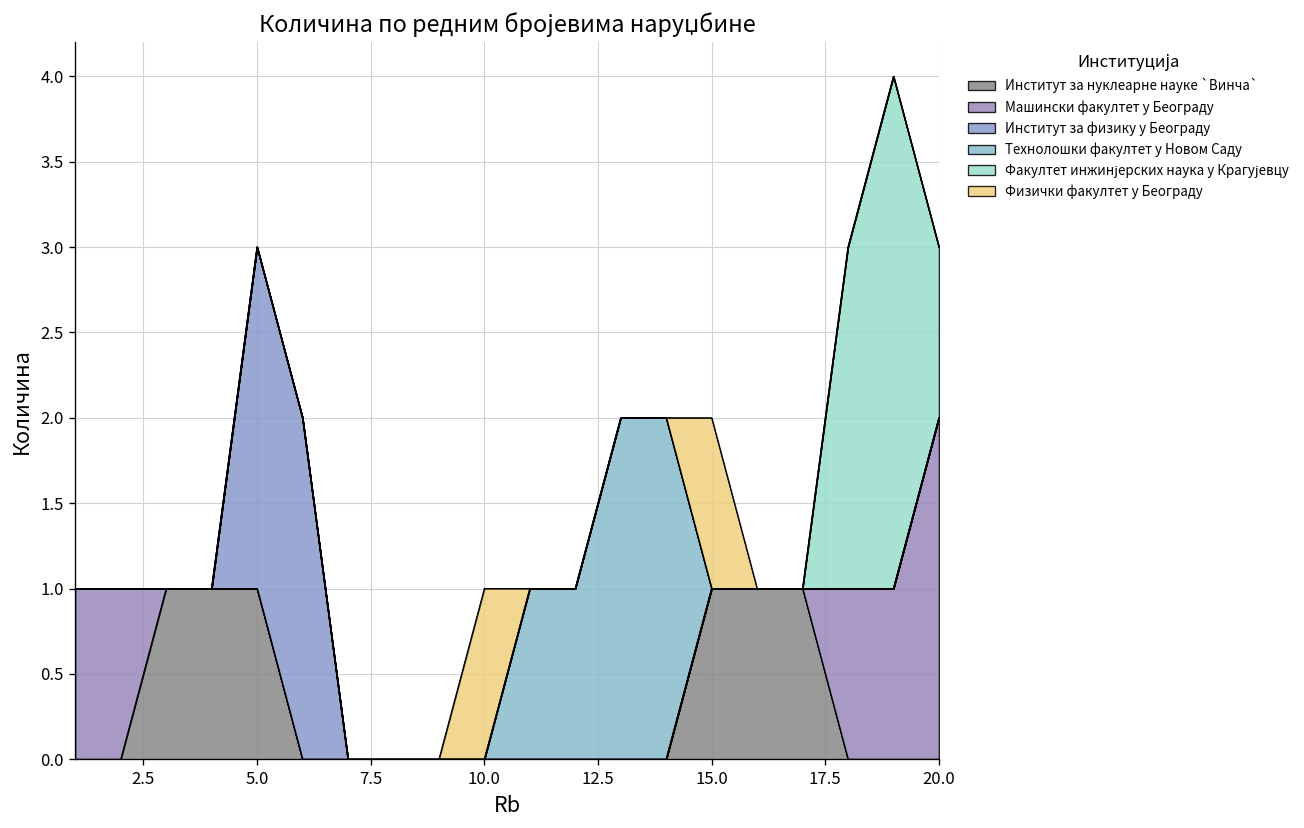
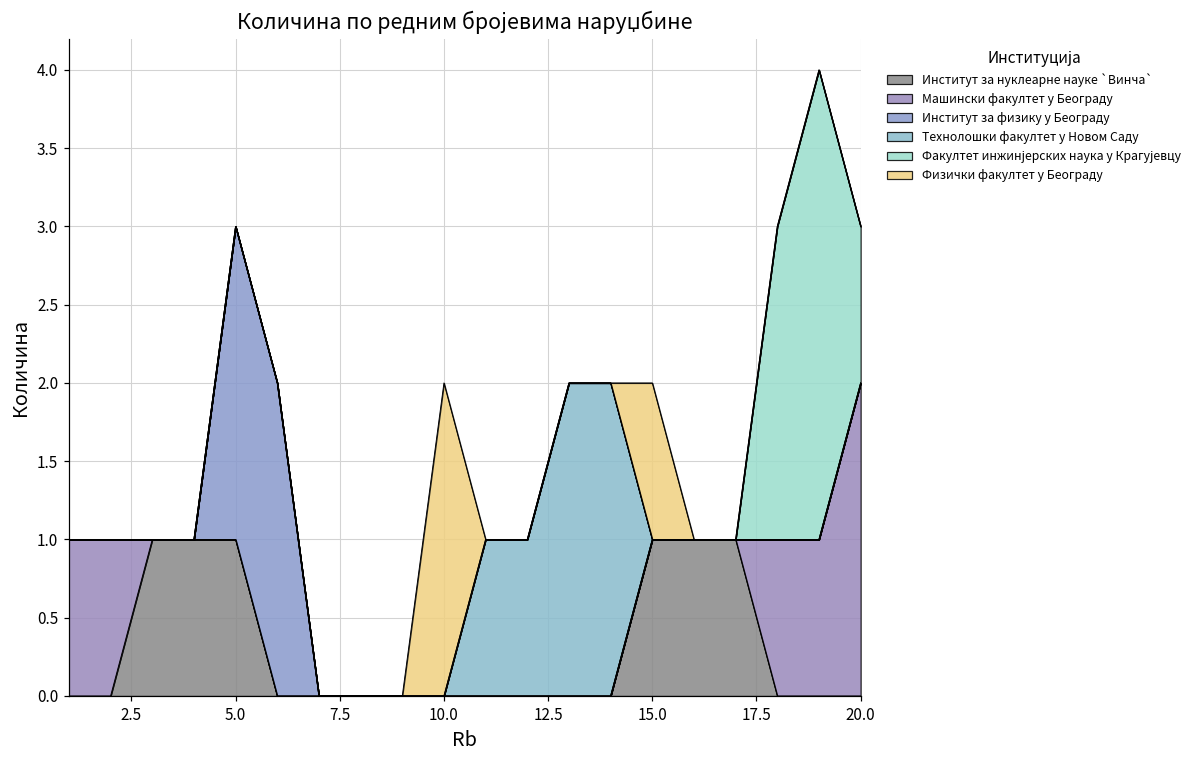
  {
    "Физички факултет у Београду": {
-     "10.0": 1,
+     "10.0": 2,
      "15.0": 2
    }
  }
